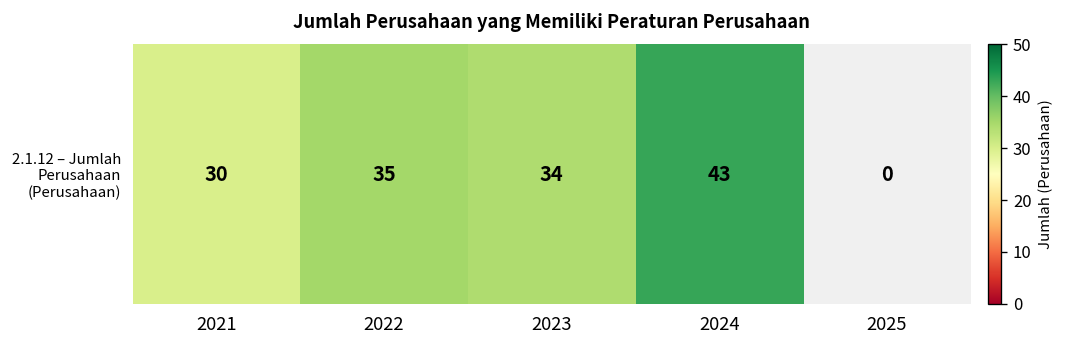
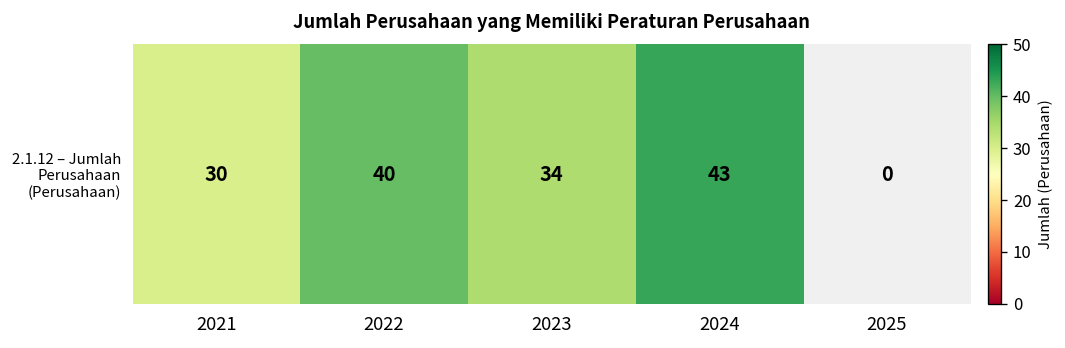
  {
    "2.1.12 – Jumlah Perusahaan (Perusahaan)": {
      "2021": 30,
-     "2022": 35,
+     "2022": 40,
      "2023": 34,
      "2024": 43
    }
  }
